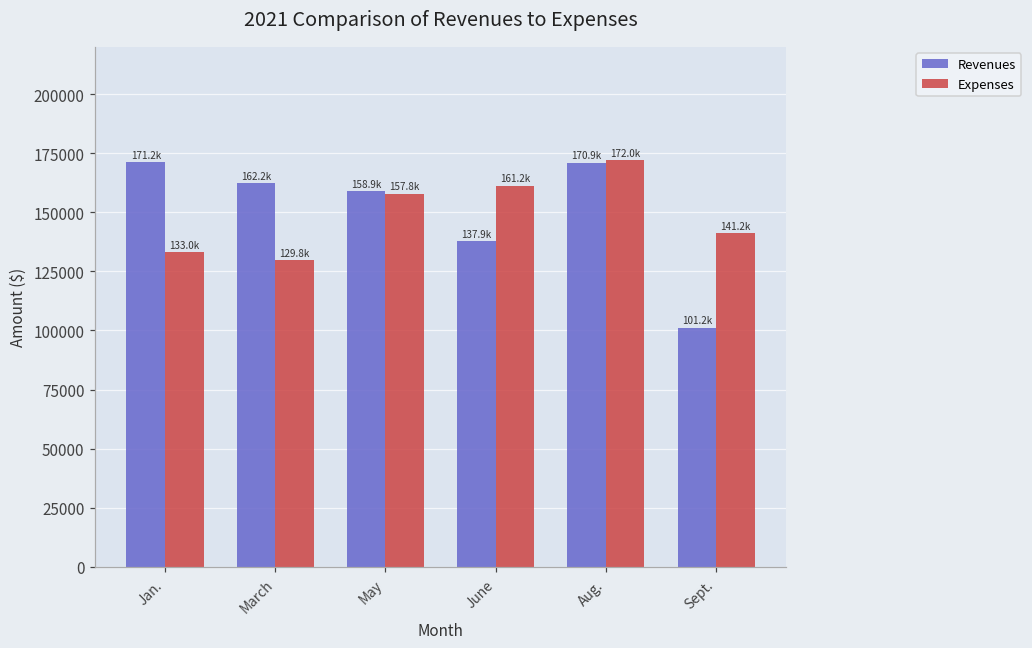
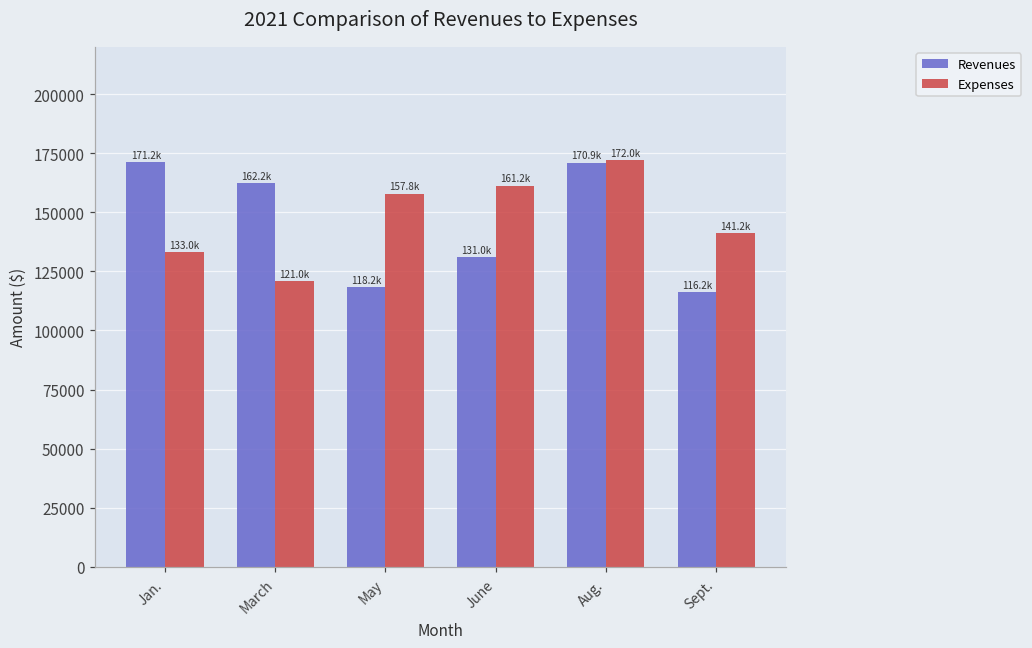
  {
    "Revenues": {
      "Jan.": "171.2k",
      "March": "162.2k",
-     "May": "158.9k",
-     "June": "137.9k",
+     "May": "118.2k",
+     "June": "131.0k",
      "Aug.": "170.9k",
-     "Sept.": "101.2k"
+     "Sept.": "116.2k"
    },
    "Expenses": {
      "Jan.": "133.0k",
-     "March": "129.8k",
+     "March": "121.0k",
      "May": "157.8k",
      "June": "161.2k",
      "Aug.": "172.0k",
      "Sept.": "141.2k"
    }
  }
